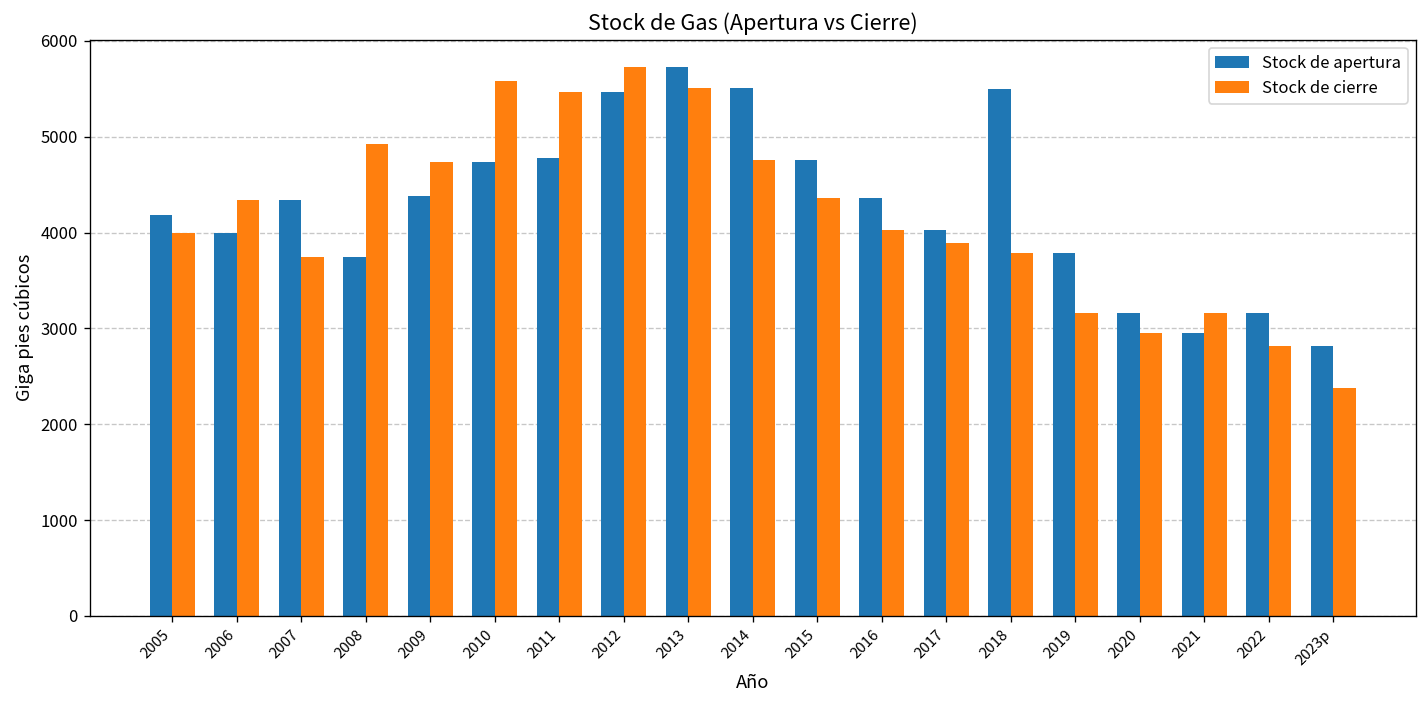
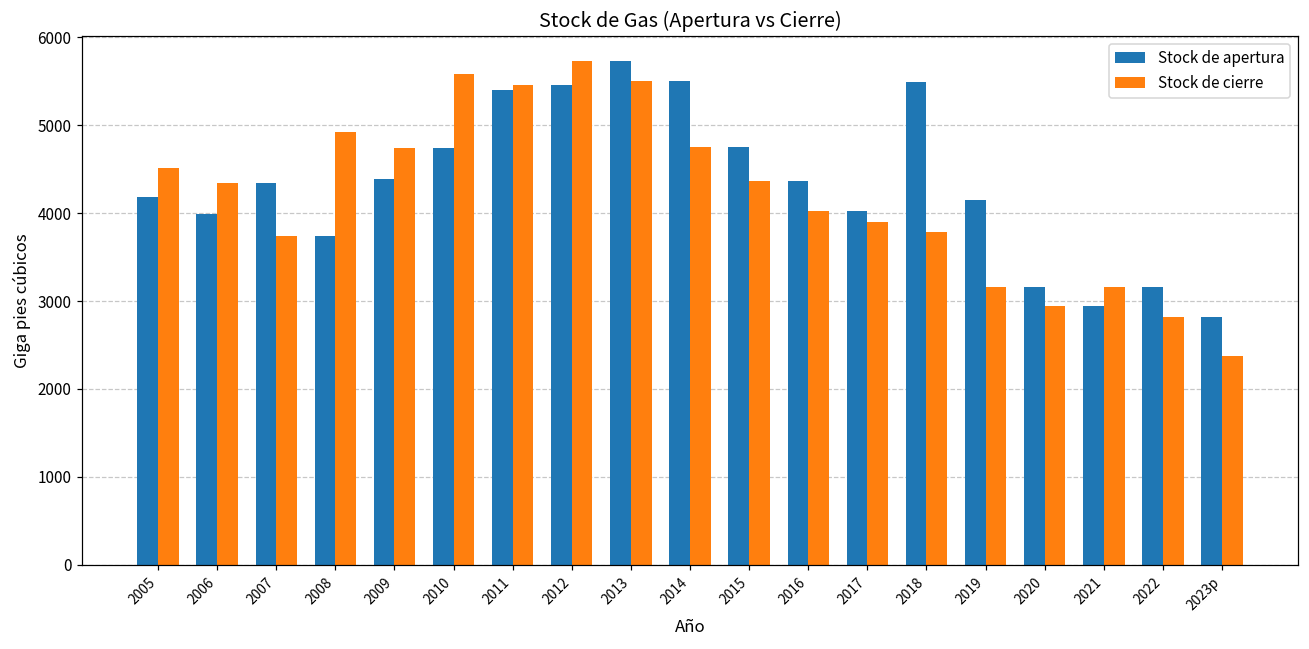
  {
    "Stock de apertura": {
      "2005": 4200,
      "2006": 4000,
      "2007": 4300,
      "2008": 3700,
      "2009": 4400,
      "2010": 4700,
-     "2011": 4800,
+     "2011": 5400,
      "2012": 5500,
      "2013": 5700,
      "2014": 5500,
      "2015": 4800,
      "2016": 4400,
      "2017": 4000,
      "2018": 5500,
-     "2019": 3800,
+     "2019": 4200,
      "2020": 3200,
      "2021": 2900,
      "2022": 3200,
      "2023p": 2800
    },
    "Stock de cierre": {
-     "2005": 4000,
+     "2005": 4500,
      "2006": 4300,
      "2007": 3700,
      "2008": 4900,
      "2009": 4700,
      "2010": 5600,
      "2011": 5500,
      "2012": 5700,
      "2013": 5500,
      "2014": 4800,
      "2015": 4400,
      "2016": 4000,
      "2017": 3900,
      "2018": 3800,
      "2019": 3200,
      "2020": 2900,
      "2021": 3200,
      "2022": 2800,
      "2023p": 2400
    }
  }
